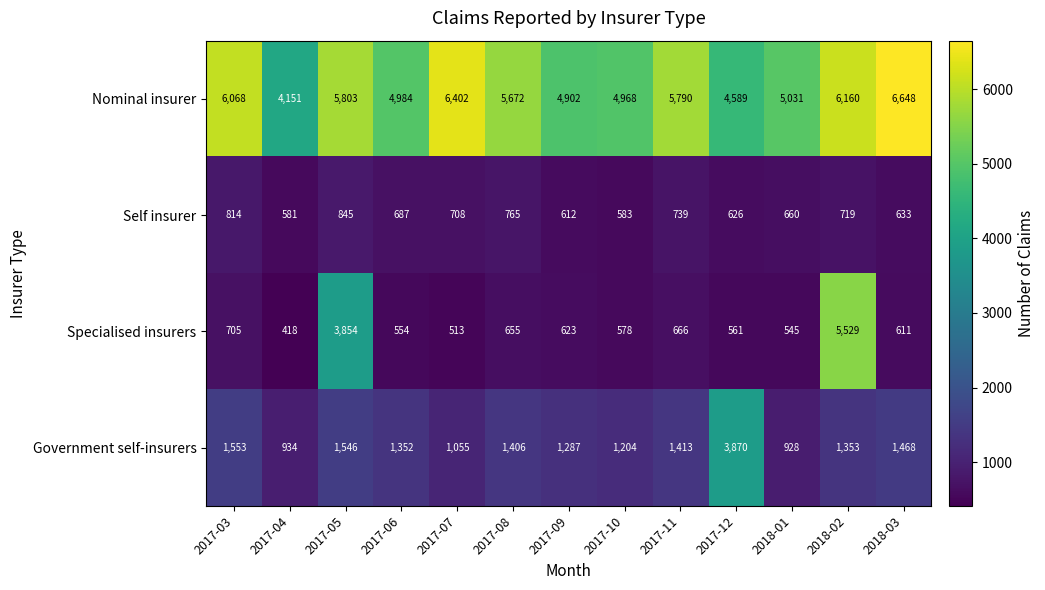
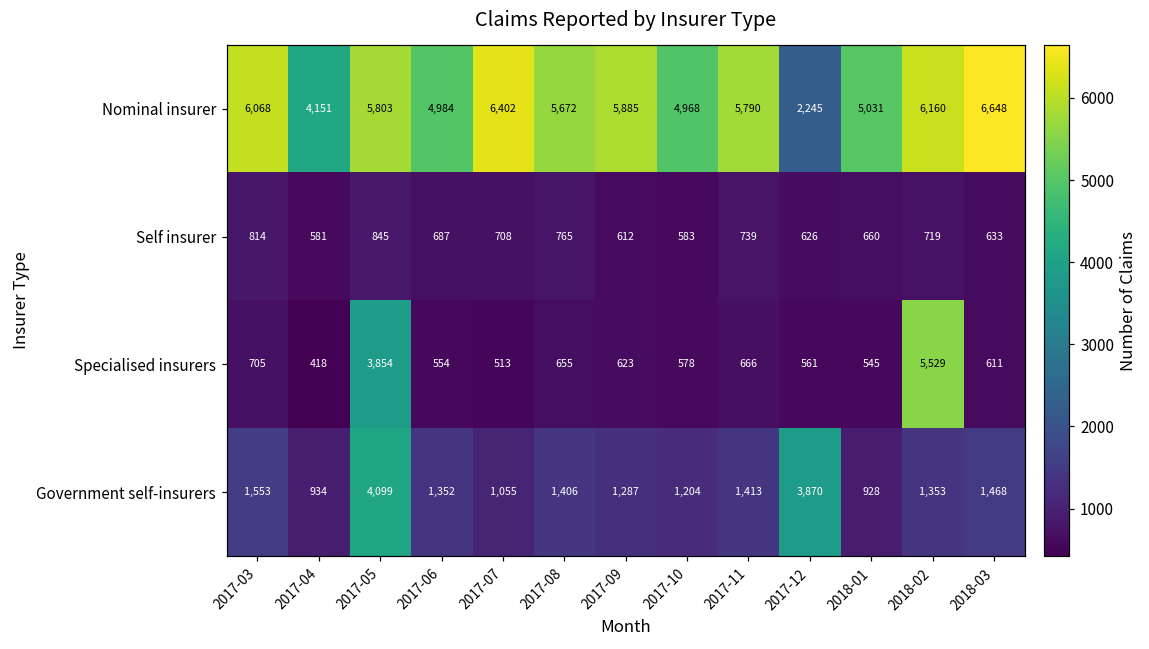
  {
    "Nominal insurer": {
      "2017-03": "6,068",
      "2017-04": "4,151",
      "2017-05": "5,803",
      "2017-06": "4,984",
      "2017-07": "6,402",
      "2017-08": "5,672",
-     "2017-09": "4,902",
+     "2017-09": "5,885",
      "2017-10": "4,968",
      "2017-11": "5,790",
-     "2017-12": "4,589",
+     "2017-12": "2,245",
      "2018-01": "5,031",
      "2018-02": "6,160",
      "2018-03": "6,648"
    },
    "Self insurer": {
      "2017-03": "814",
      "2017-04": "581",
      "2017-05": "845",
      "2017-06": "687",
      "2017-07": "708",
      "2017-08": "765",
      "2017-09": "612",
      "2017-10": "583",
      "2017-11": "739",
      "2017-12": "626",
      "2018-01": "660",
      "2018-02": "719",
      "2018-03": "633"
    },
    "Specialised insurers": {
      "2017-03": "705",
      "2017-04": "418",
      "2017-05": "3,854",
      "2017-06": "554",
      "2017-07": "513",
      "2017-08": "655",
      "2017-09": "623",
      "2017-10": "578",
      "2017-11": "666",
      "2017-12": "561",
      "2018-01": "545",
      "2018-02": "5,529",
      "2018-03": "611"
    },
    "Government self-insurers": {
      "2017-03": "1,553",
      "2017-04": "934",
-     "2017-05": "1,546",
+     "2017-05": "4,099",
      "2017-06": "1,352",
      "2017-07": "1,055",
      "2017-08": "1,406",
      "2017-09": "1,287",
      "2017-10": "1,204",
      "2017-11": "1,413",
      "2017-12": "3,870",
      "2018-01": "928",
      "2018-02": "1,353",
      "2018-03": "1,468"
    }
  }
